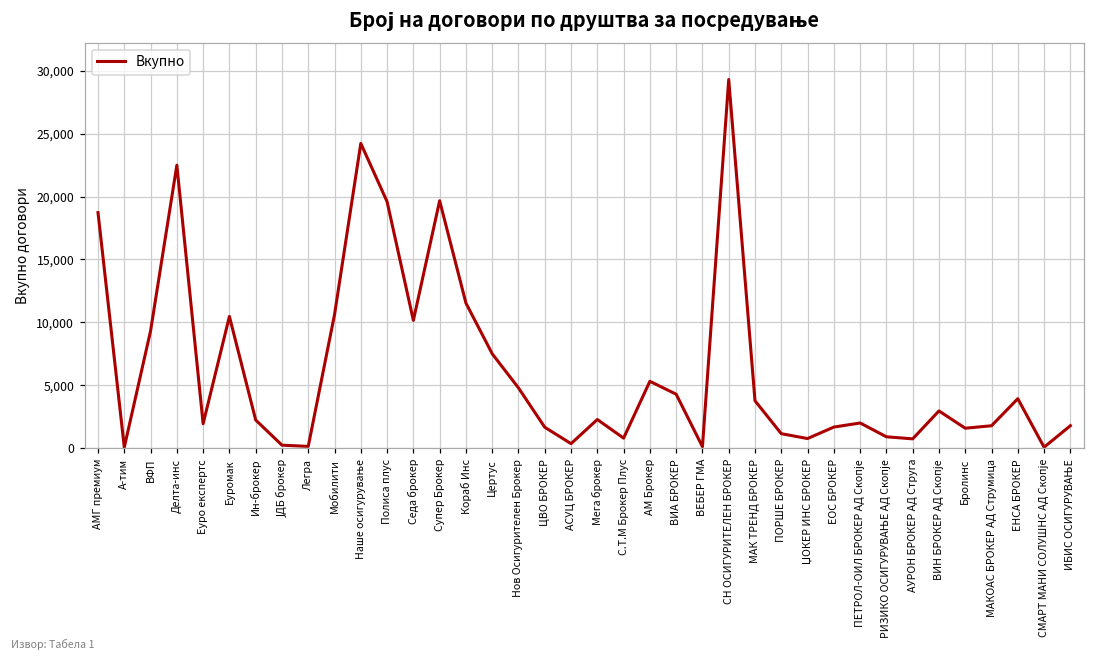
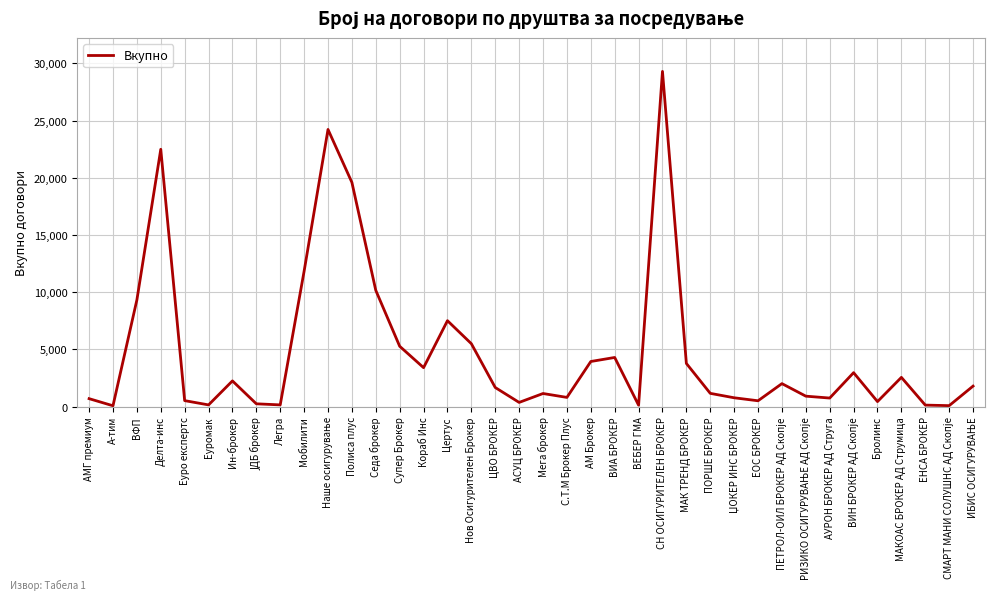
  {
-   "АМГ премиум": "18,700",
+   "АМГ премиум": "700",
    "А-тим": "100",
    "ВФП": "9,300",
    "Делта-инс": "22,500",
-   "Еуро експертс": "1,900",
-   "Еуромак": "10,500",
+   "Еуро експертс": "500",
+   "Еуромак": "100",
    "Ин-брокер": "2,200",
    "ЈДБ брокер": "200",
    "Легра": "100",
-   "Мобилити": "10,600",
+   "Мобилити": "11,800",
    "Наше осигурување": "24,200",
    "Полиса плус": "19,600",
    "Седа брокер": "10,200",
-   "Супер Брокер": "19,700",
-   "Кораб Инс": "11,500",
+   "Супер Брокер": "5,300",
+   "Кораб Инс": "3,400",
    "Цертус": "7,500",
-   "Нов Осигурителен Брокер": "4,800",
+   "Нов Осигурителен Брокер": "5,500",
    "ЦВО БРОКЕР": "1,700",
    "АСУЦ БРОКЕР": "400",
-   "Мега брокер": "2,300",
+   "Мега брокер": "1,100",
    "С.Т.М Брокер Плус": "800",
-   "АМ Брокер": "5,300",
+   "АМ Брокер": "3,900",
    "ВИА БРОКЕР": "4,300",
    "ВЕБЕР ГМА": "100",
    "СН ОСИГУРИТЕЛЕН БРОКЕР": "29,300",
    "МАК ТРЕНД БРОКЕР": "3,800",
    "ПОРШЕ БРОКЕР": "1,200",
    "ЏОКЕР ИНС БРОКЕР": "800",
-   "ЕОС БРОКЕР": "1,700",
+   "ЕОС БРОКЕР": "500",
    "ПЕТРОЛ-ОИЛ БРОКЕР АД Скопје": "2,000",
    "РИЗИКО ОСИГУРУВАЊЕ АД Скопје": "900",
    "АУРОН БРОКЕР АД Струга": "700",
    "ВИН БРОКЕР АД Скопје": "3,000",
-   "Бролинс": "1,600",
-   "МАКОАС БРОКЕР АД Струмица": "1,800",
-   "ЕНСА БРОКЕР": "3,900",
+   "Бролинс": "400",
+   "МАКОАС БРОКЕР АД Струмица": "2,500",
+   "ЕНСА БРОКЕР": "100",
    "СМАРТ МАНИ СОЛУШНС АД Скопје": "100",
    "ИБИС ОСИГУРУВАЊЕ": "1,800"
  }
